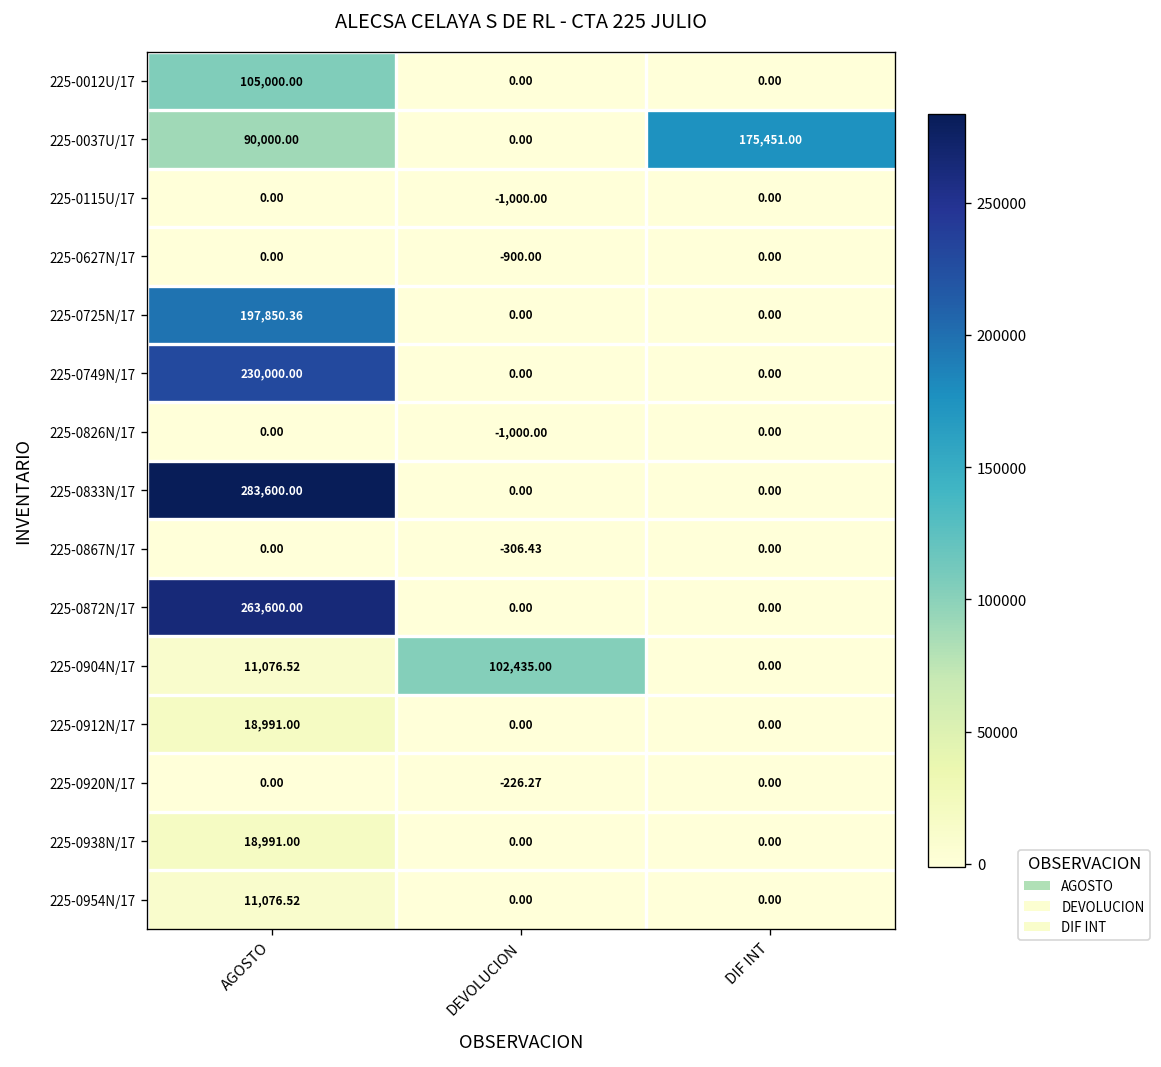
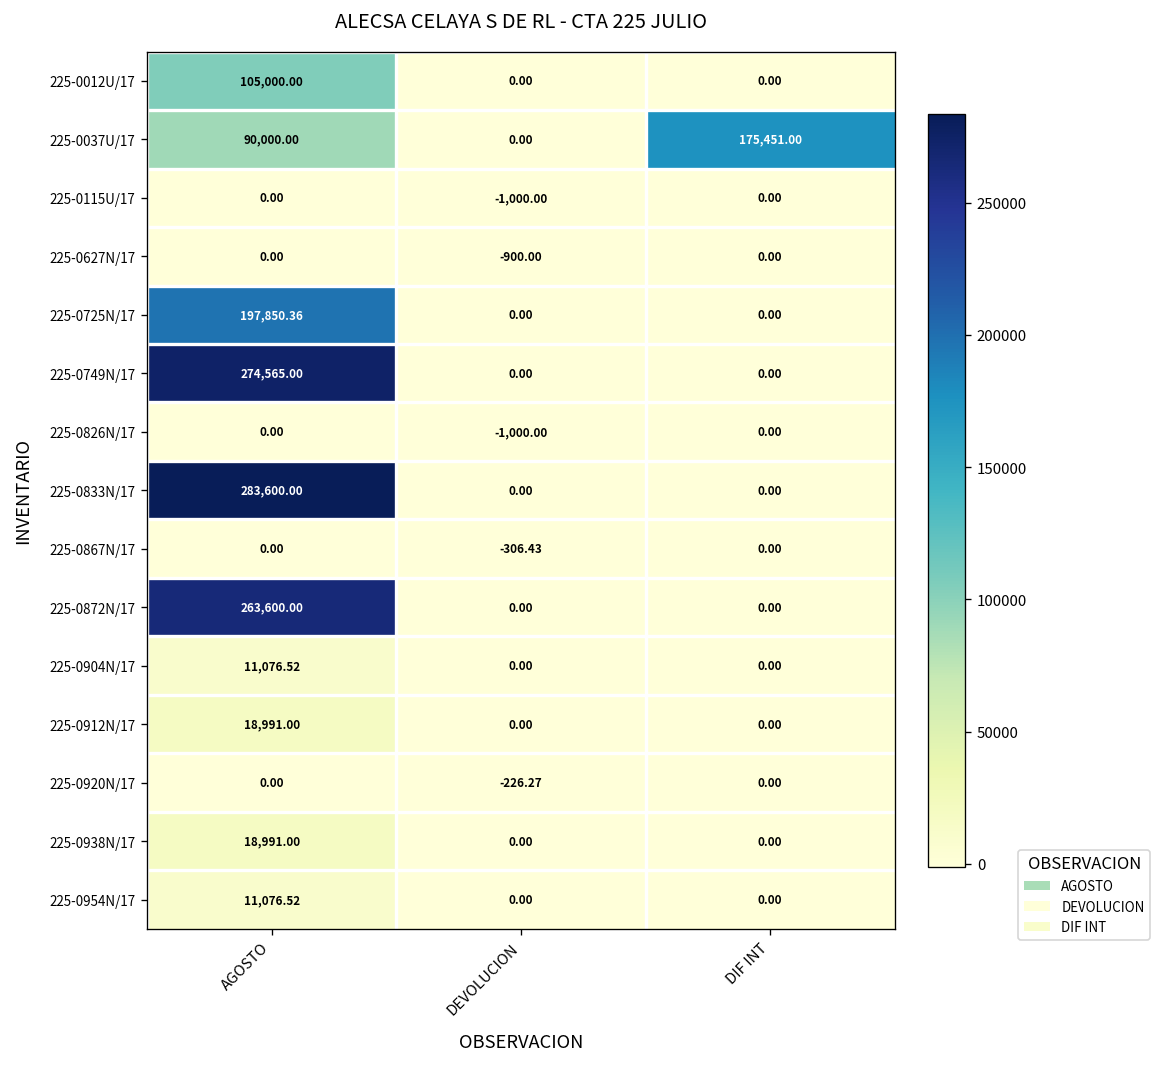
  {
    "225-0012U/17": {
      "AGOSTO": "105,000.00",
      "DEVOLUCION": "0.00",
      "DIF INT": "0.00"
    },
    "225-0037U/17": {
      "AGOSTO": "90,000.00",
      "DEVOLUCION": "0.00",
      "DIF INT": "175,451.00"
    },
    "225-0115U/17": {
      "AGOSTO": "0.00",
      "DEVOLUCION": "-1,000.00",
      "DIF INT": "0.00"
    },
    "225-0627N/17": {
      "AGOSTO": "0.00",
      "DEVOLUCION": "-900.00",
      "DIF INT": "0.00"
    },
    "225-0725N/17": {
      "AGOSTO": "197,850.36",
      "DEVOLUCION": "0.00",
      "DIF INT": "0.00"
    },
    "225-0749N/17": {
-     "AGOSTO": "230,000.00",
+     "AGOSTO": "274,565.00",
      "DEVOLUCION": "0.00",
      "DIF INT": "0.00"
    },
    "225-0826N/17": {
      "AGOSTO": "0.00",
      "DEVOLUCION": "-1,000.00",
      "DIF INT": "0.00"
    },
    "225-0833N/17": {
      "AGOSTO": "283,600.00",
      "DEVOLUCION": "0.00",
      "DIF INT": "0.00"
    },
    "225-0867N/17": {
      "AGOSTO": "0.00",
      "DEVOLUCION": "-306.43",
      "DIF INT": "0.00"
    },
    "225-0872N/17": {
      "AGOSTO": "263,600.00",
      "DEVOLUCION": "0.00",
      "DIF INT": "0.00"
    },
    "225-0904N/17": {
      "AGOSTO": "11,076.52",
-     "DEVOLUCION": "102,435.00",
+     "DEVOLUCION": "0.00",
      "DIF INT": "0.00"
    },
    "225-0912N/17": {
      "AGOSTO": "18,991.00",
      "DEVOLUCION": "0.00",
      "DIF INT": "0.00"
    },
    "225-0920N/17": {
      "AGOSTO": "0.00",
      "DEVOLUCION": "-226.27",
      "DIF INT": "0.00"
    },
    "225-0938N/17": {
      "AGOSTO": "18,991.00",
      "DEVOLUCION": "0.00",
      "DIF INT": "0.00"
    },
    "225-0954N/17": {
      "AGOSTO": "11,076.52",
      "DEVOLUCION": "0.00",
      "DIF INT": "0.00"
    }
  }
